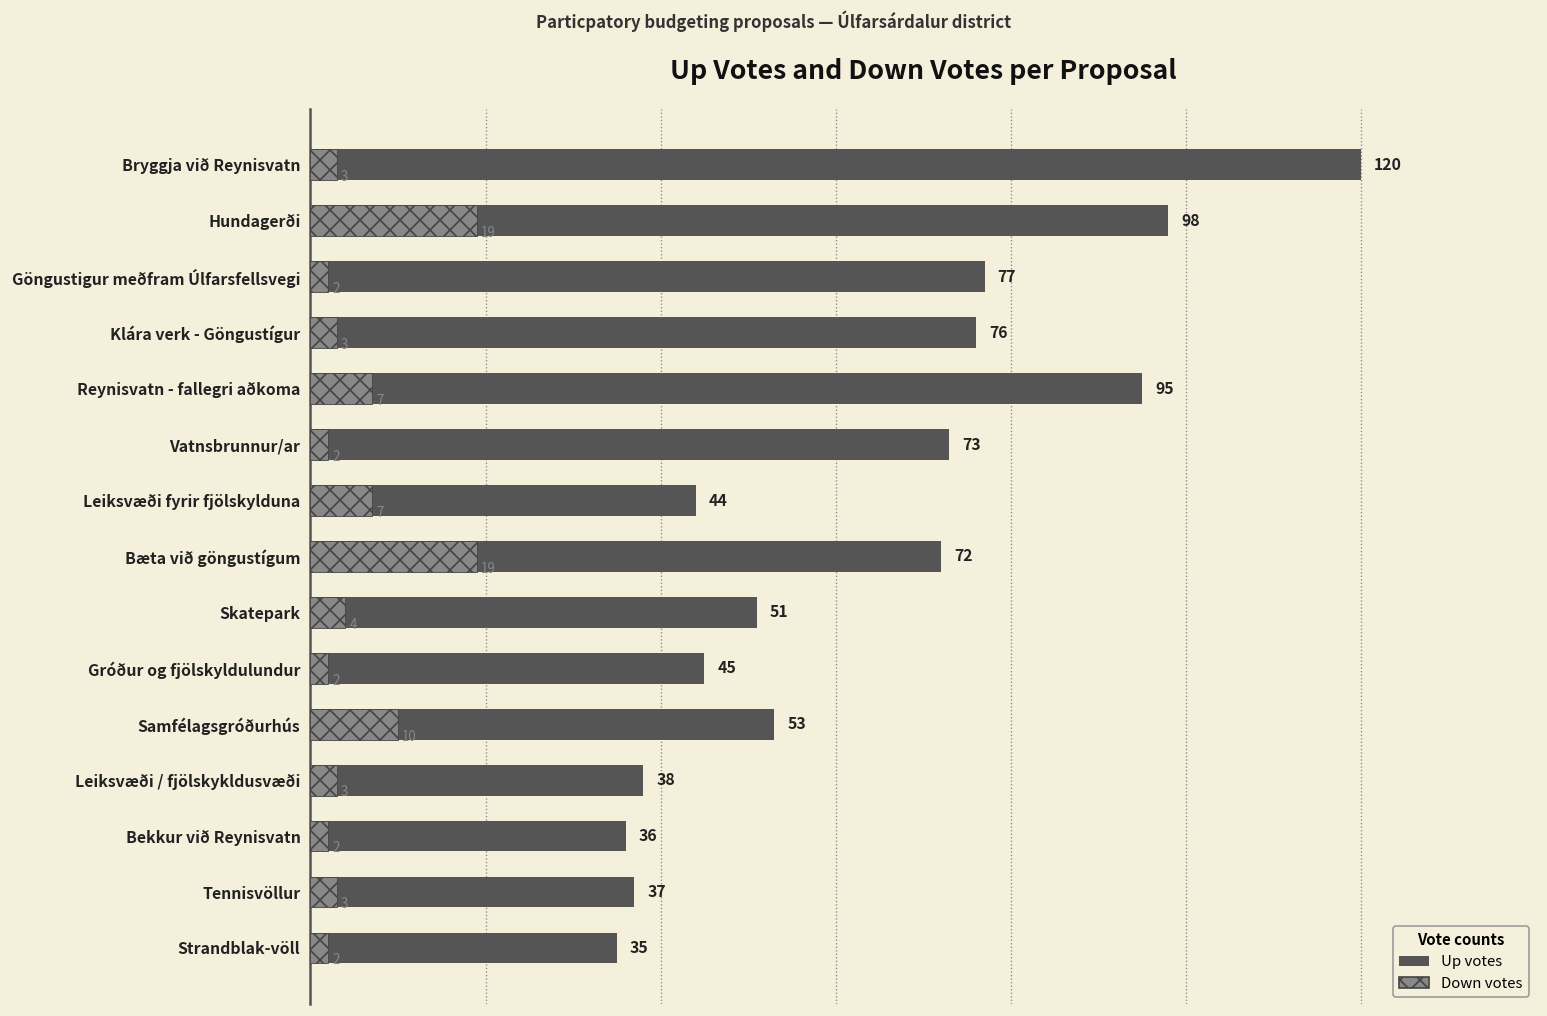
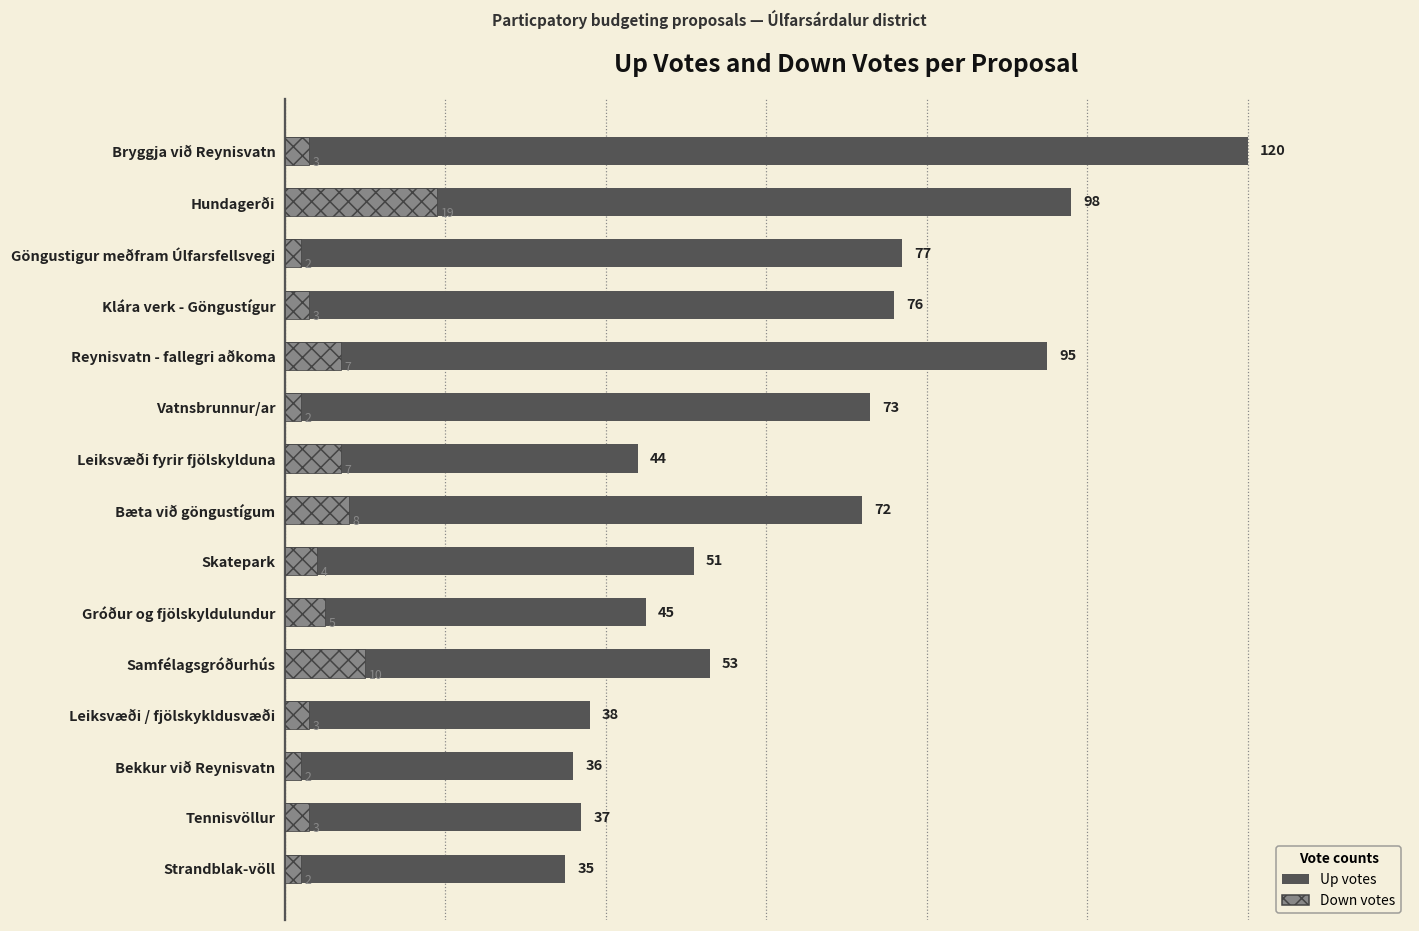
  {
    "Up votes": {
      "Bryggja við Reynisvatn": 120,
      "Hundagerði": 98,
      "Göngustigur meðfram Úlfarsfellsvegi": 77,
      "Klára verk - Göngustígur": 76,
      "Reynisvatn - fallegri aðkoma": 95,
      "Vatnsbrunnur/ar": 73,
      "Leiksvæði fyrir fjölskylduna": 44,
      "Bæta við göngustígum": 72,
      "Skatepark": 51,
      "Gróður og fjölskyldulundur": 45,
      "Samfélagsgróðurhús": 53,
      "Leiksvæði / fjölskykldusvæði": 38,
      "Bekkur við Reynisvatn": 36,
      "Tennisvöllur": 37,
      "Strandblak-völl": 35
    },
    "Down votes": {
-     "Bæta við göngustígum": 19,
-     "Gróður og fjölskyldulundur": 2
+     "Bæta við göngustígum": 8,
+     "Gróður og fjölskyldulundur": 5
    }
  }
